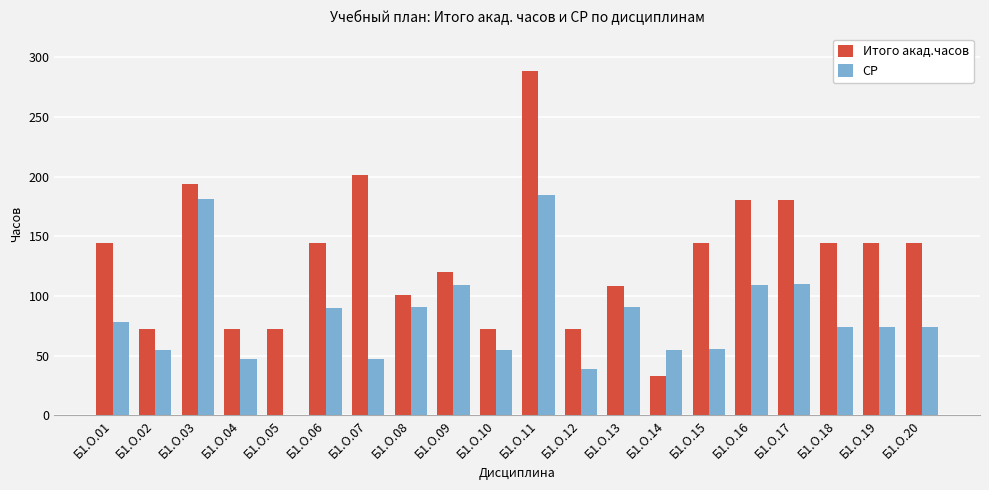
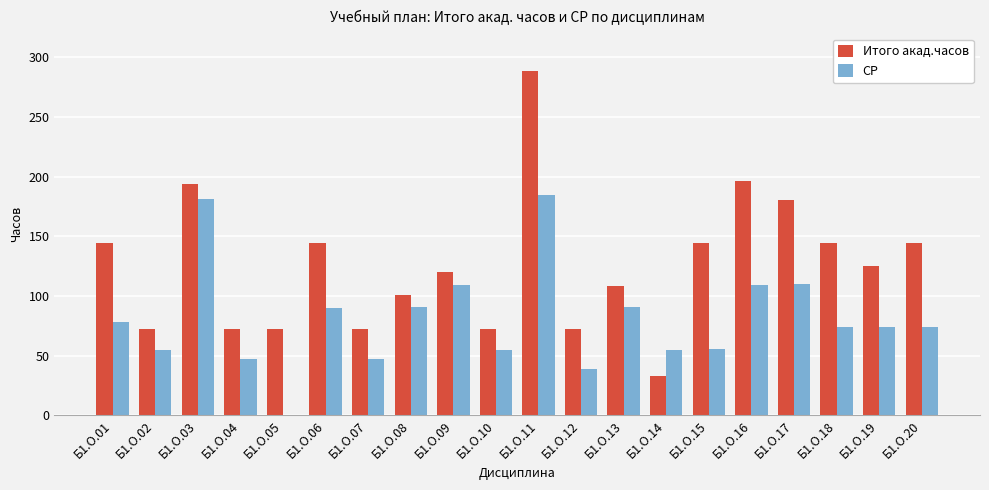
  {
    "Итого акад.часов": {
      "Б1.О.01": 144,
      "Б1.О.02": 72,
      "Б1.О.03": 194,
      "Б1.О.04": 72,
      "Б1.О.05": 72,
      "Б1.О.06": 144,
-     "Б1.О.07": 201,
+     "Б1.О.07": 72,
      "Б1.О.08": 101,
      "Б1.О.09": 120,
      "Б1.О.10": 72,
      "Б1.О.11": 288,
      "Б1.О.12": 72,
      "Б1.О.13": 108,
      "Б1.О.14": 33,
      "Б1.О.15": 144,
-     "Б1.О.16": 180,
+     "Б1.О.16": 196,
      "Б1.О.17": 180,
      "Б1.О.18": 144,
-     "Б1.О.19": 144,
+     "Б1.О.19": 125,
      "Б1.О.20": 144
    },
    "СР": {
      "Б1.О.01": 78,
      "Б1.О.02": 55,
      "Б1.О.03": 181,
      "Б1.О.04": 47,
      "Б1.О.05": 0,
      "Б1.О.06": 90,
      "Б1.О.07": 47,
      "Б1.О.08": 91,
      "Б1.О.09": 109,
      "Б1.О.10": 55,
      "Б1.О.11": 185,
      "Б1.О.12": 39,
      "Б1.О.13": 91,
      "Б1.О.14": 55,
      "Б1.О.15": 56,
      "Б1.О.16": 109,
      "Б1.О.17": 110,
      "Б1.О.18": 74,
      "Б1.О.19": 74,
      "Б1.О.20": 74
    }
  }
